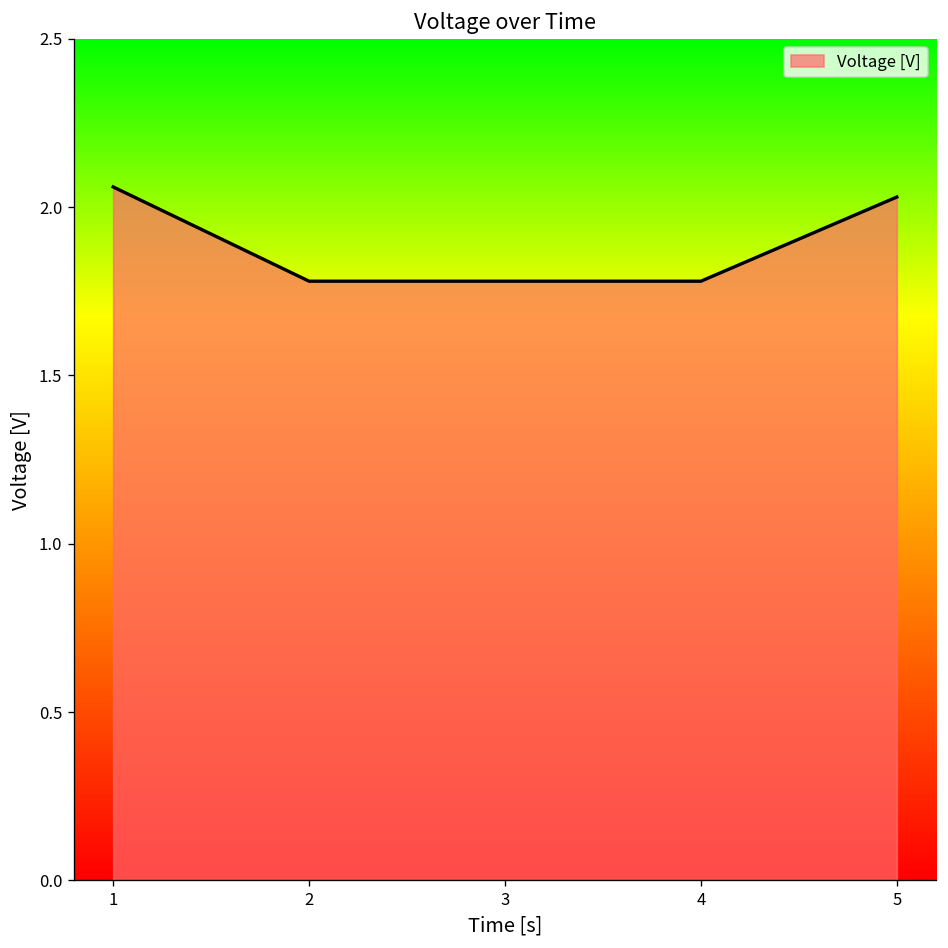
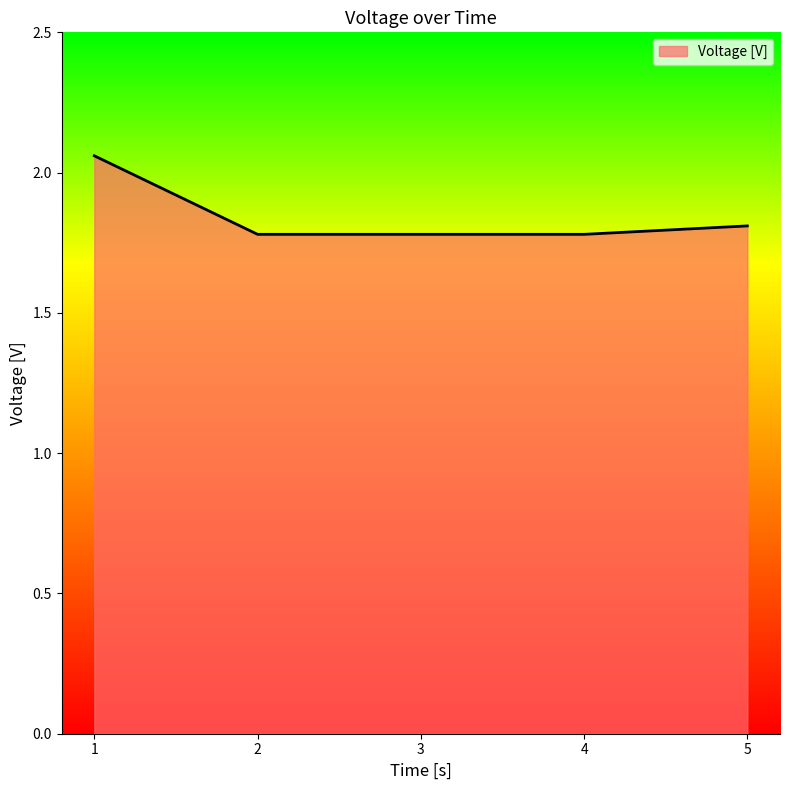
  {
    "1": 2.06,
    "2": 1.78,
    "3": 1.78,
    "4": 1.78,
-   "5": 2.03
+   "5": 1.81
  }
